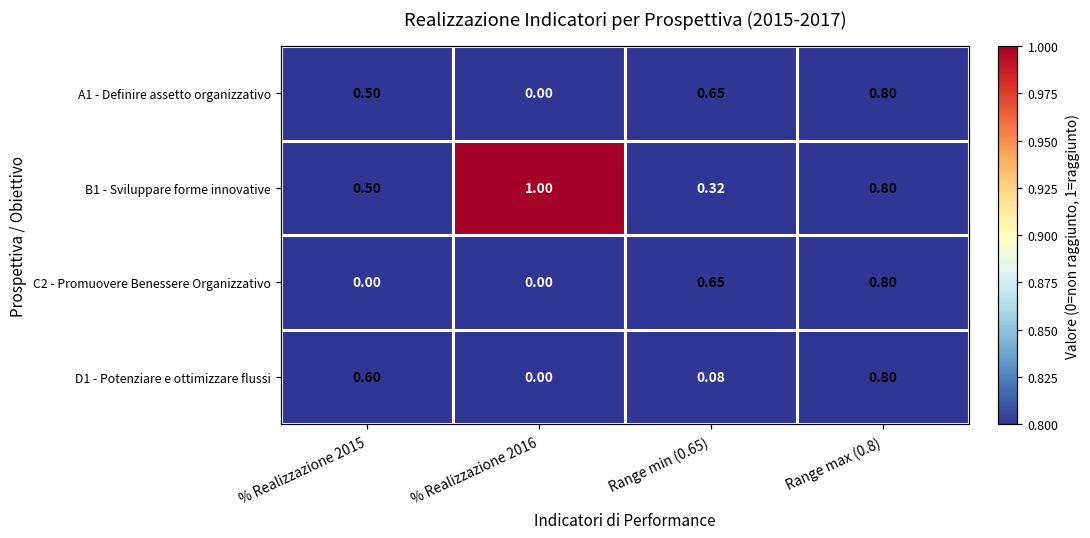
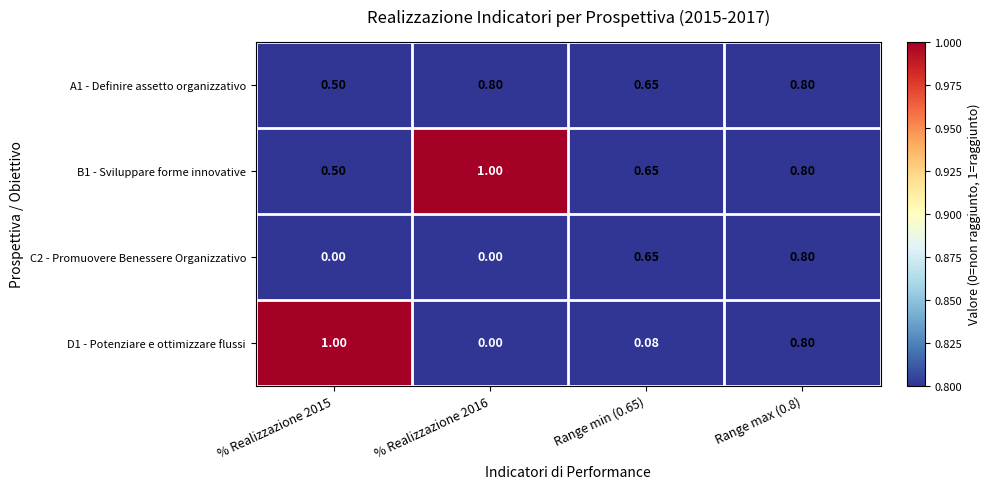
  {
    "A1 - Definire assetto organizzativo": {
      "% Realizzazione 2015": 0.50,
-     "% Realizzazione 2016": 0.00,
+     "% Realizzazione 2016": 0.80,
      "Range min (0.65)": 0.65,
      "Range max (0.8)": 0.80
    },
    "B1 - Sviluppare forme innovative": {
      "% Realizzazione 2015": 0.50,
      "% Realizzazione 2016": 1.00,
-     "Range min (0.65)": 0.32,
+     "Range min (0.65)": 0.65,
      "Range max (0.8)": 0.80
    },
    "C2 - Promuovere Benessere Organizzativo": {
      "% Realizzazione 2015": 0.00,
      "% Realizzazione 2016": 0.00,
      "Range min (0.65)": 0.65,
      "Range max (0.8)": 0.80
    },
    "D1 - Potenziare e ottimizzare flussi": {
-     "% Realizzazione 2015": 0.60,
+     "% Realizzazione 2015": 1.00,
      "% Realizzazione 2016": 0.00,
      "Range min (0.65)": 0.08,
      "Range max (0.8)": 0.80
    }
  }
